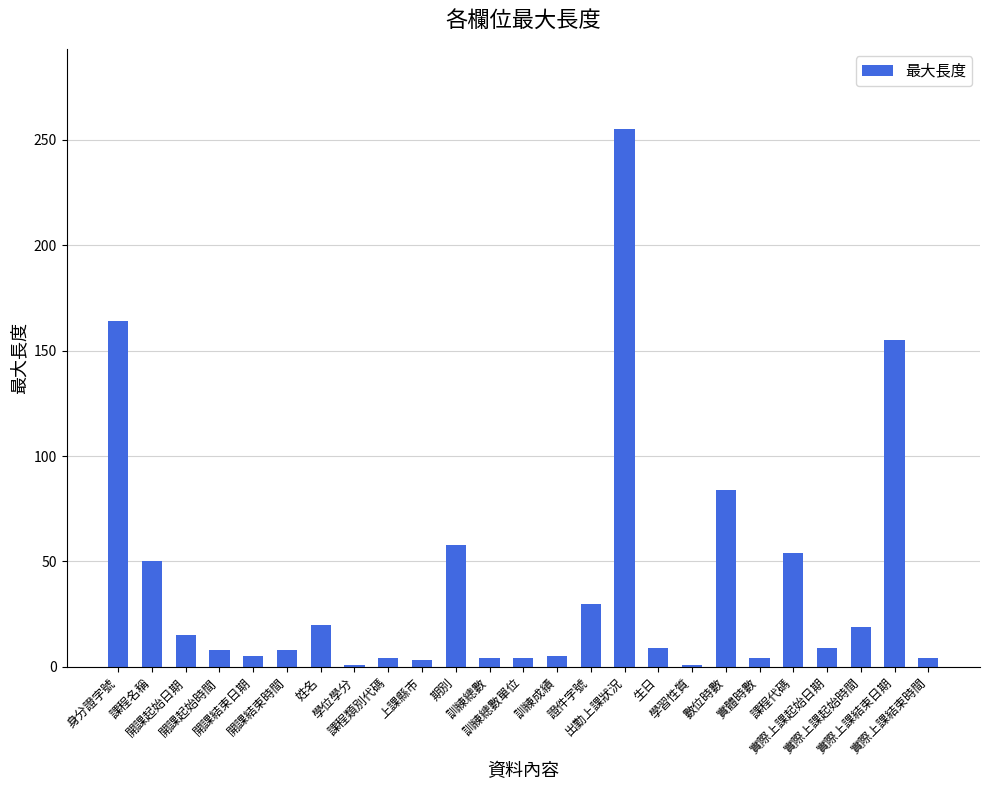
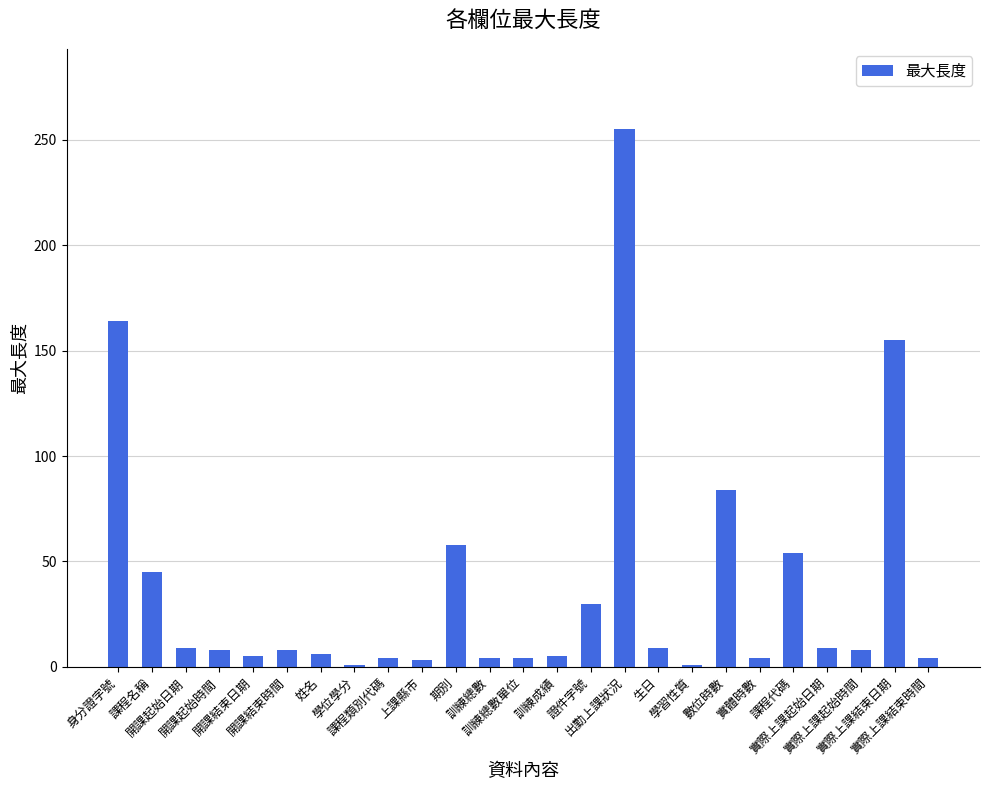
  {
    "身分證字號": 164,
-   "課程名稱": 50,
-   "開課起始日期": 15,
+   "課程名稱": 45,
+   "開課起始日期": 9,
    "開課起始時間": 8,
    "開課結束日期": 5,
    "開課結束時間": 8,
-   "姓名": 20,
+   "姓名": 6,
    "課程類別代碼": 4,
    "上課縣市": 3,
    "期別": 58,
    "訓練總數": 4,
    "訓練總數單位": 4,
    "訓練成績": 5,
    "證件字號": 30,
    "出勤上課狀況": 255,
    "生日": 9,
    "數位時數": 84,
    "實體時數": 4,
    "課程代碼": 54,
    "實際上課起始日期": 9,
-   "實際上課起始時間": 19,
+   "實際上課起始時間": 8,
    "實際上課結束日期": 155,
    "實際上課結束時間": 4
  }
